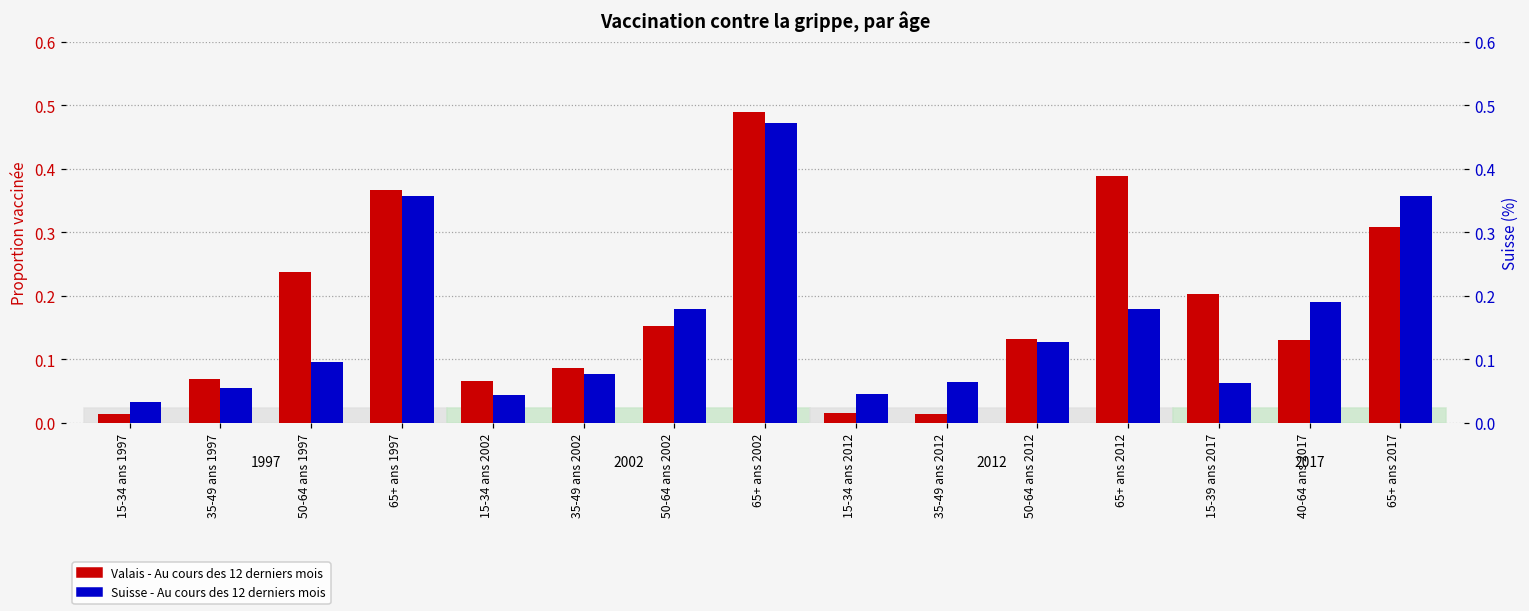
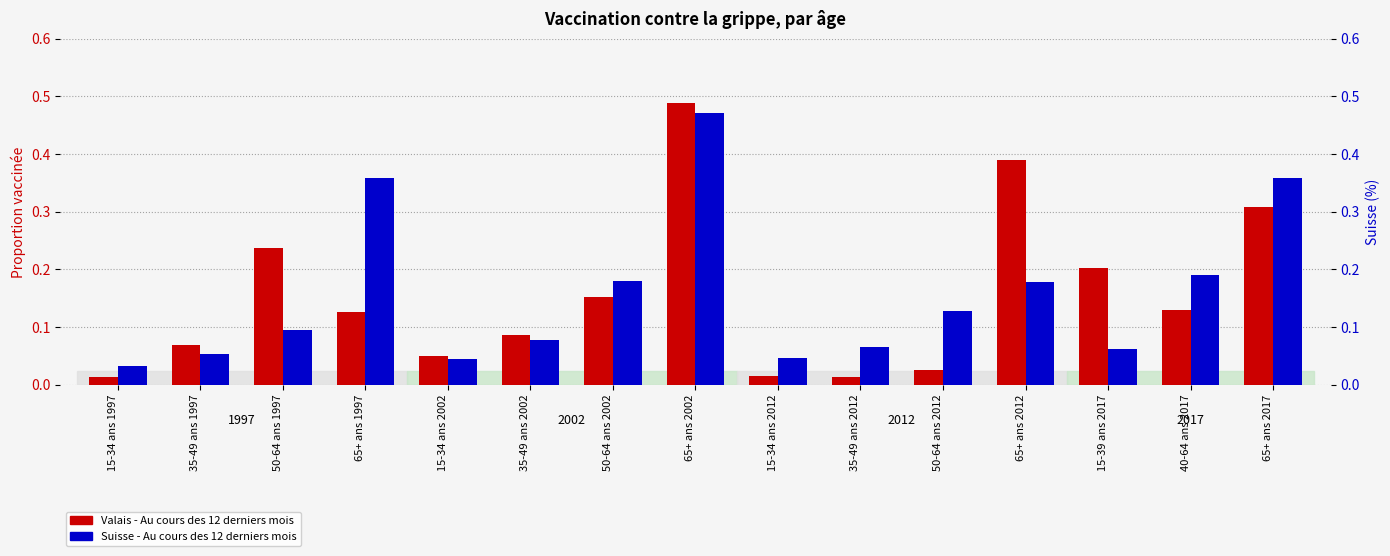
  {
    "Valais - Au cours des 12 derniers mois": {
      "15-34 ans 1997": 0.01,
      "35-49 ans 1997": 0.07,
      "50-64 ans 1997": 0.24,
-     "65+ ans 1997": 0.37,
-     "15-34 ans 2002": 0.07,
+     "65+ ans 1997": 0.13,
+     "15-34 ans 2002": 0.05,
      "35-49 ans 2002": 0.09,
      "50-64 ans 2002": 0.15,
      "65+ ans 2002": 0.49,
      "15-34 ans 2012": 0.02,
      "35-49 ans 2012": 0.01,
-     "50-64 ans 2012": 0.13,
+     "50-64 ans 2012": 0.03,
      "65+ ans 2012": 0.39,
      "15-39 ans 2017": 0.20,
      "40-64 ans 2017": 0.13,
      "65+ ans 2017": 0.31
    },
    "Suisse - Au cours des 12 derniers mois": {
      "15-34 ans 1997": 0.03,
      "35-49 ans 1997": 0.05,
      "50-64 ans 1997": 0.10,
      "65+ ans 1997": 0.36,
      "15-34 ans 2002": 0.04,
      "35-49 ans 2002": 0.08,
      "50-64 ans 2002": 0.18,
      "65+ ans 2002": 0.47,
      "15-34 ans 2012": 0.05,
      "35-49 ans 2012": 0.07,
      "50-64 ans 2012": 0.13,
      "65+ ans 2012": 0.18,
      "15-39 ans 2017": 0.06,
      "40-64 ans 2017": 0.19,
      "65+ ans 2017": 0.36
    }
  }
